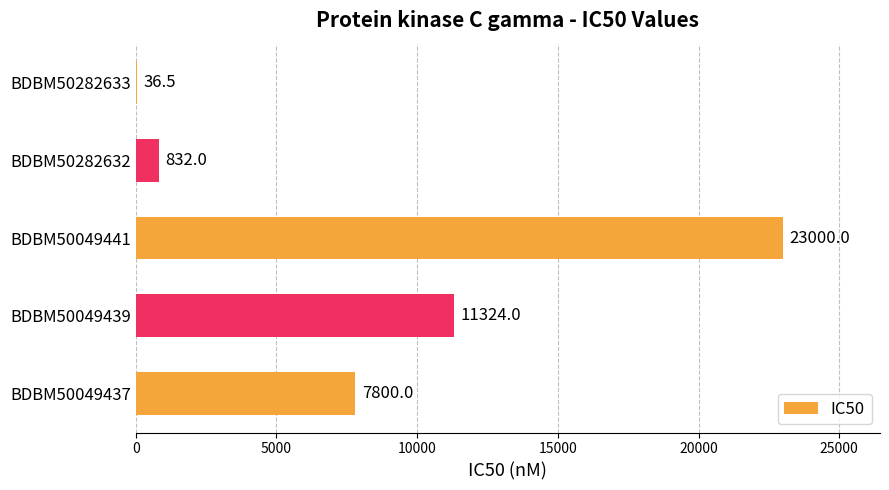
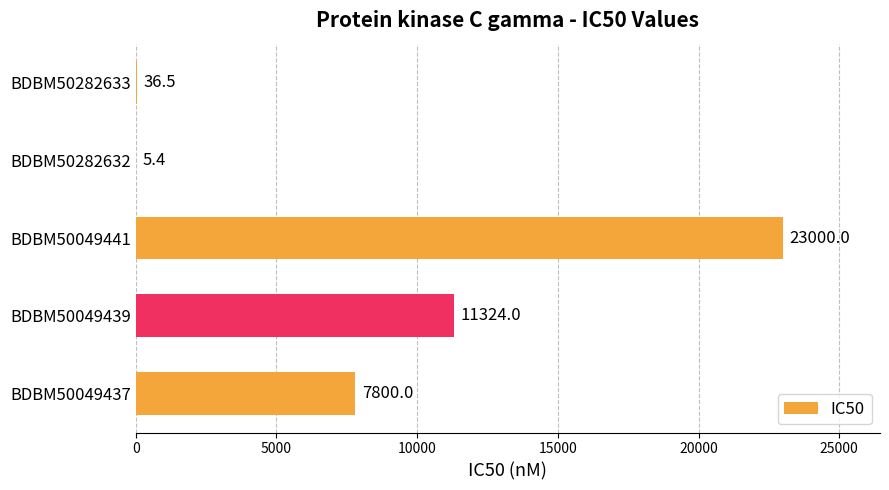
  {
    "BDBM50282633": 36.5,
-   "BDBM50282632": 832.0,
+   "BDBM50282632": 5.4,
    "BDBM50049441": 23000.0,
    "BDBM50049439": 11324.0,
    "BDBM50049437": 7800.0
  }
